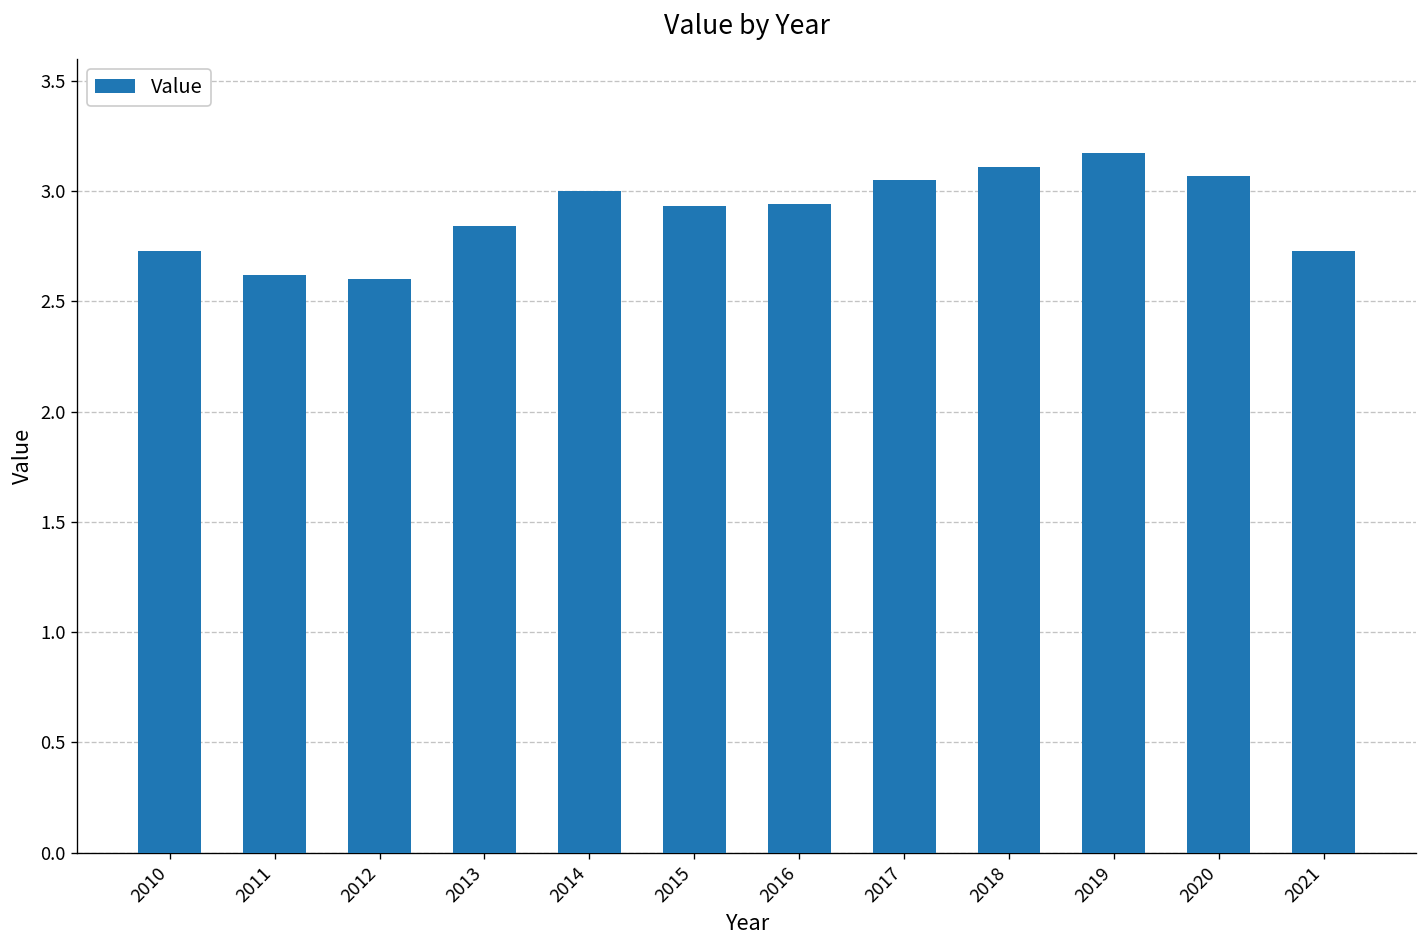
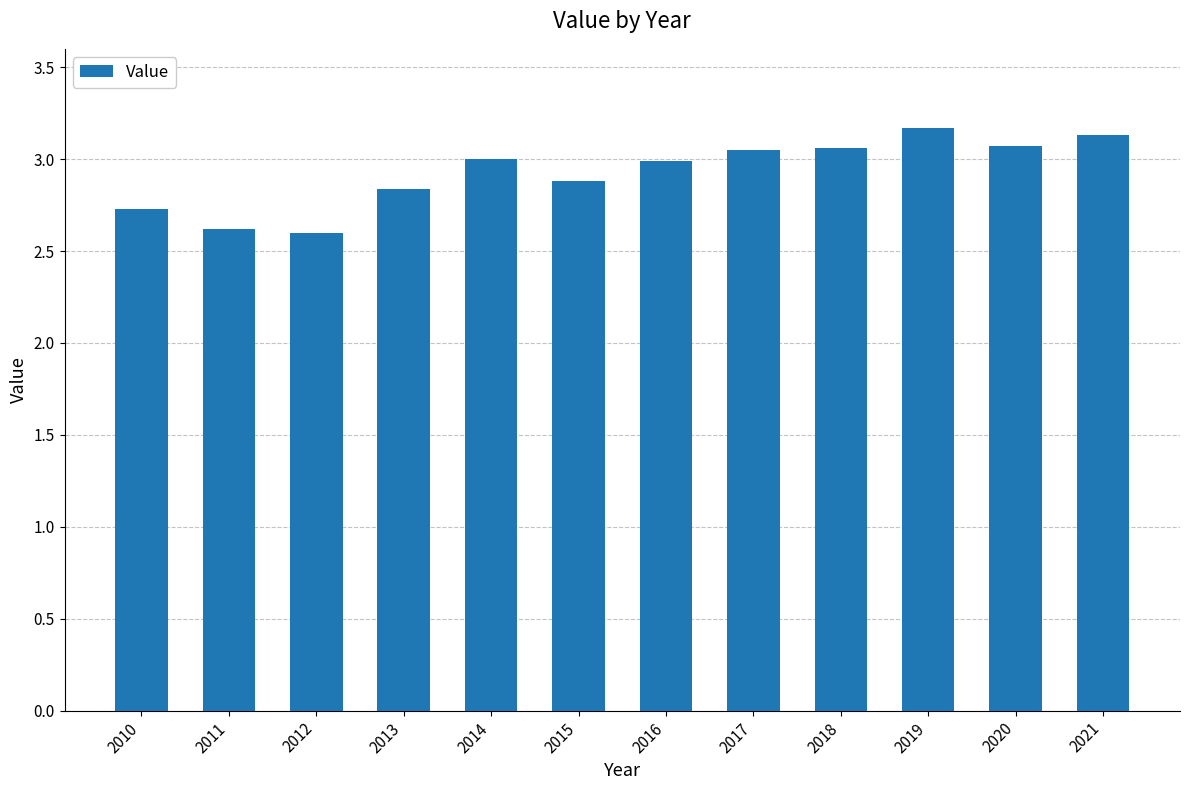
  {
    "2010": 2.73,
    "2011": 2.62,
    "2012": 2.60,
    "2013": 2.84,
    "2014": 3.00,
-   "2015": 2.93,
-   "2016": 2.94,
+   "2015": 2.88,
+   "2016": 2.99,
    "2017": 3.05,
-   "2018": 3.11,
+   "2018": 3.06,
    "2019": 3.17,
    "2020": 3.07,
-   "2021": 2.73
+   "2021": 3.13
  }
